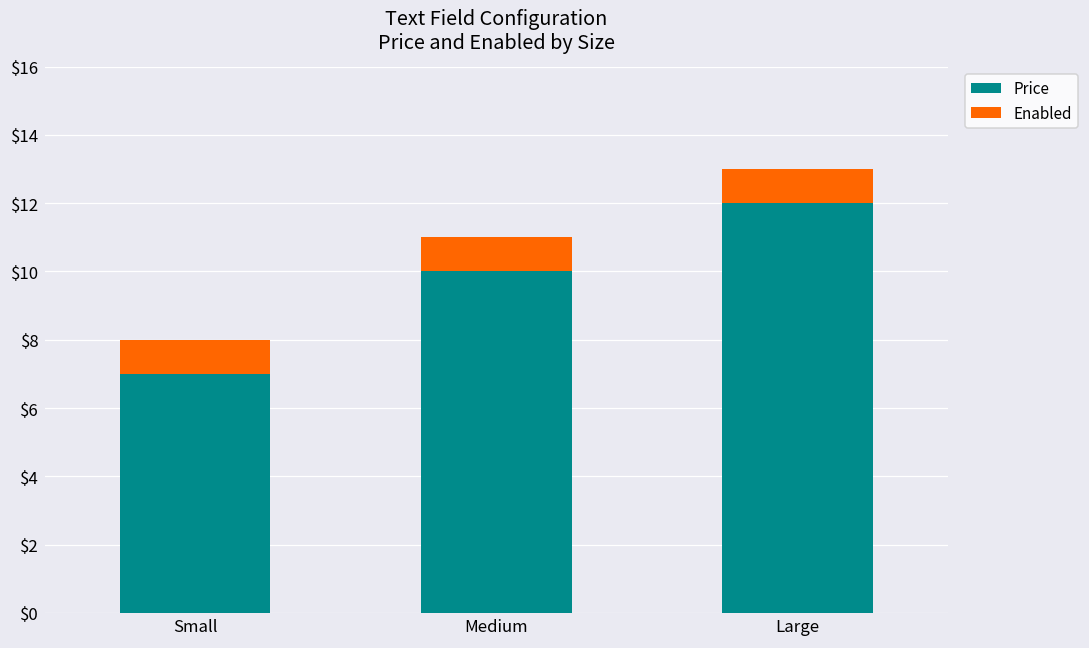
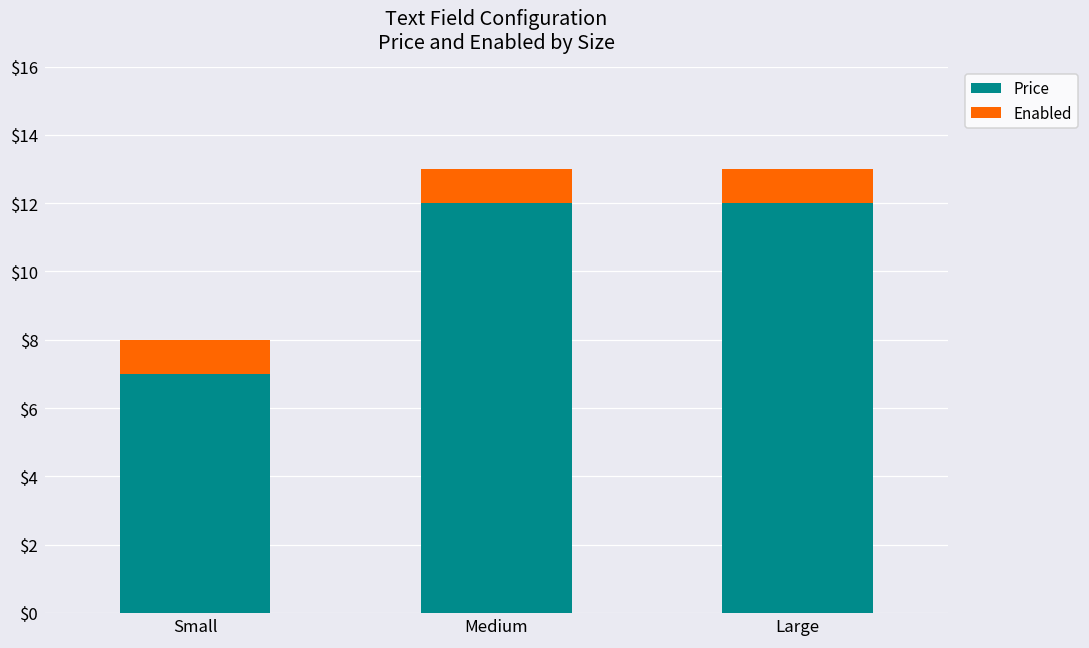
  {
    "Price": {
      "Small": "$7",
-     "Medium": "$10",
+     "Medium": "$12",
      "Large": "$12"
    },
    "Enabled": {
      "Small": "$1",
      "Medium": "$1",
      "Large": "$1"
    }
  }
